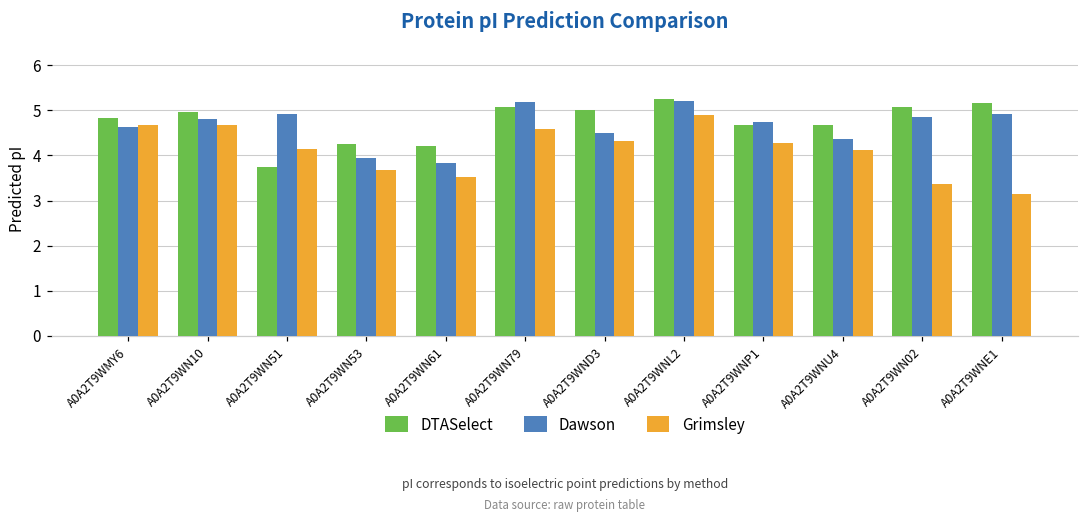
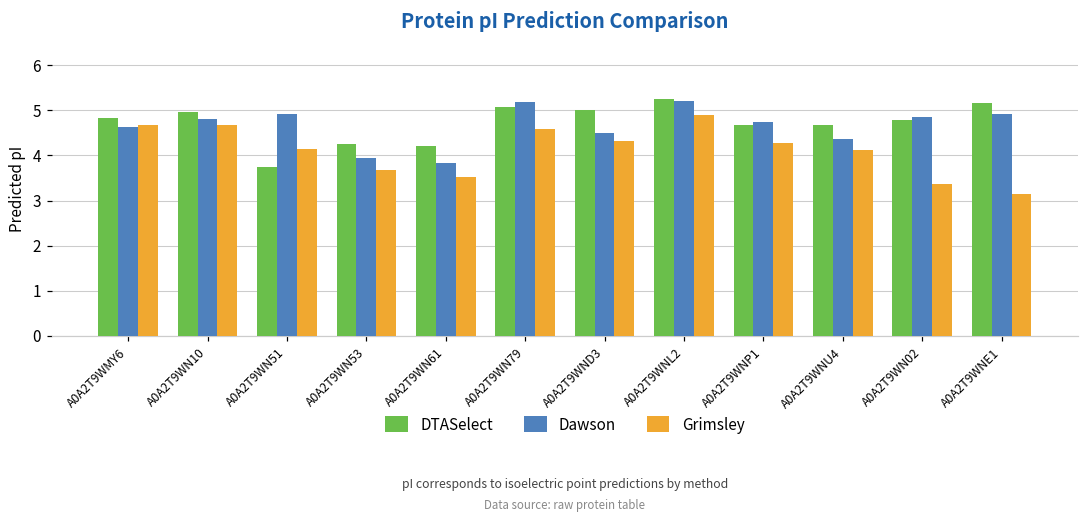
  {
    "DTASelect": {
      "A0A2T9WMY6": 4.8,
      "A0A2T9WN10": 5.0,
      "A0A2T9WN51": 3.7,
      "A0A2T9WN53": 4.3,
      "A0A2T9WN61": 4.2,
      "A0A2T9WN79": 5.1,
      "A0A2T9WND3": 5.0,
      "A0A2T9WNL2": 5.3,
      "A0A2T9WNP1": 4.7,
      "A0A2T9WNU4": 4.7,
-     "A0A2T9WN02": 5.1,
+     "A0A2T9WN02": 4.8,
      "A0A2T9WNE1": 5.2
    },
    "Dawson": {
      "A0A2T9WMY6": 4.6,
      "A0A2T9WN10": 4.8,
      "A0A2T9WN51": 4.9,
      "A0A2T9WN53": 3.9,
      "A0A2T9WN61": 3.8,
      "A0A2T9WN79": 5.2,
      "A0A2T9WND3": 4.5,
      "A0A2T9WNL2": 5.2,
      "A0A2T9WNP1": 4.7,
      "A0A2T9WNU4": 4.4,
      "A0A2T9WN02": 4.8,
      "A0A2T9WNE1": 4.9
    },
    "Grimsley": {
      "A0A2T9WMY6": 4.7,
      "A0A2T9WN10": 4.7,
      "A0A2T9WN51": 4.1,
      "A0A2T9WN53": 3.7,
      "A0A2T9WN61": 3.5,
      "A0A2T9WN79": 4.6,
      "A0A2T9WND3": 4.3,
      "A0A2T9WNL2": 4.9,
      "A0A2T9WNP1": 4.3,
      "A0A2T9WNU4": 4.1,
      "A0A2T9WN02": 3.4,
      "A0A2T9WNE1": 3.1
    }
  }
